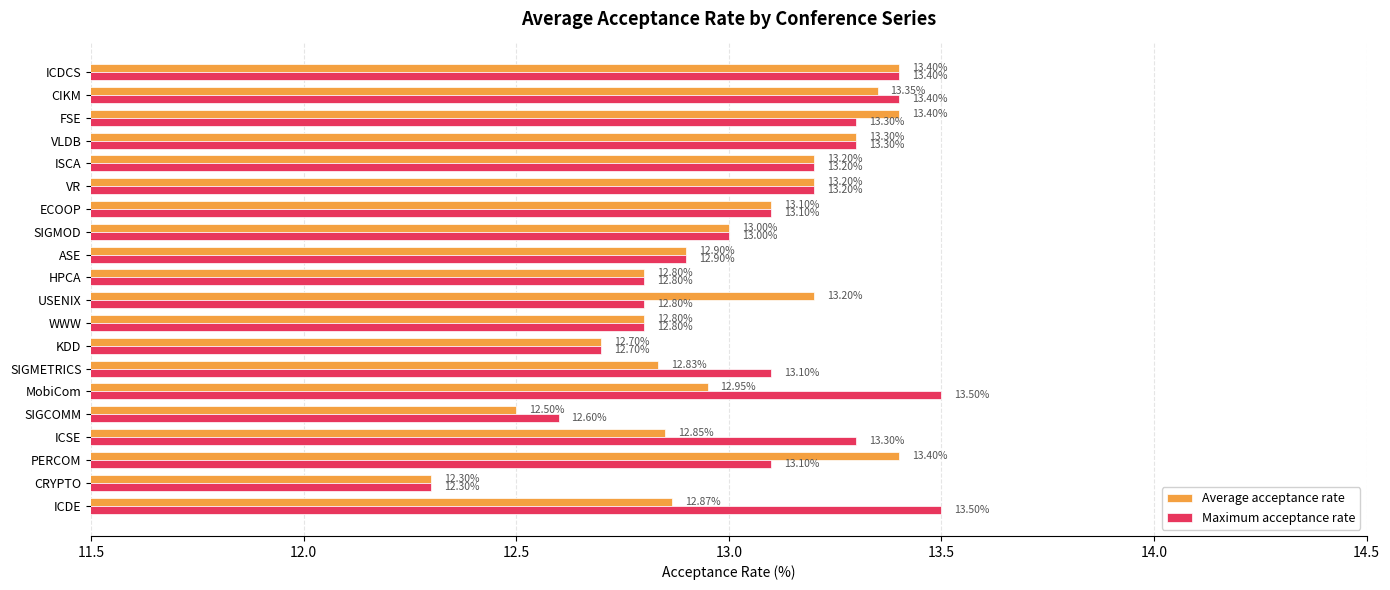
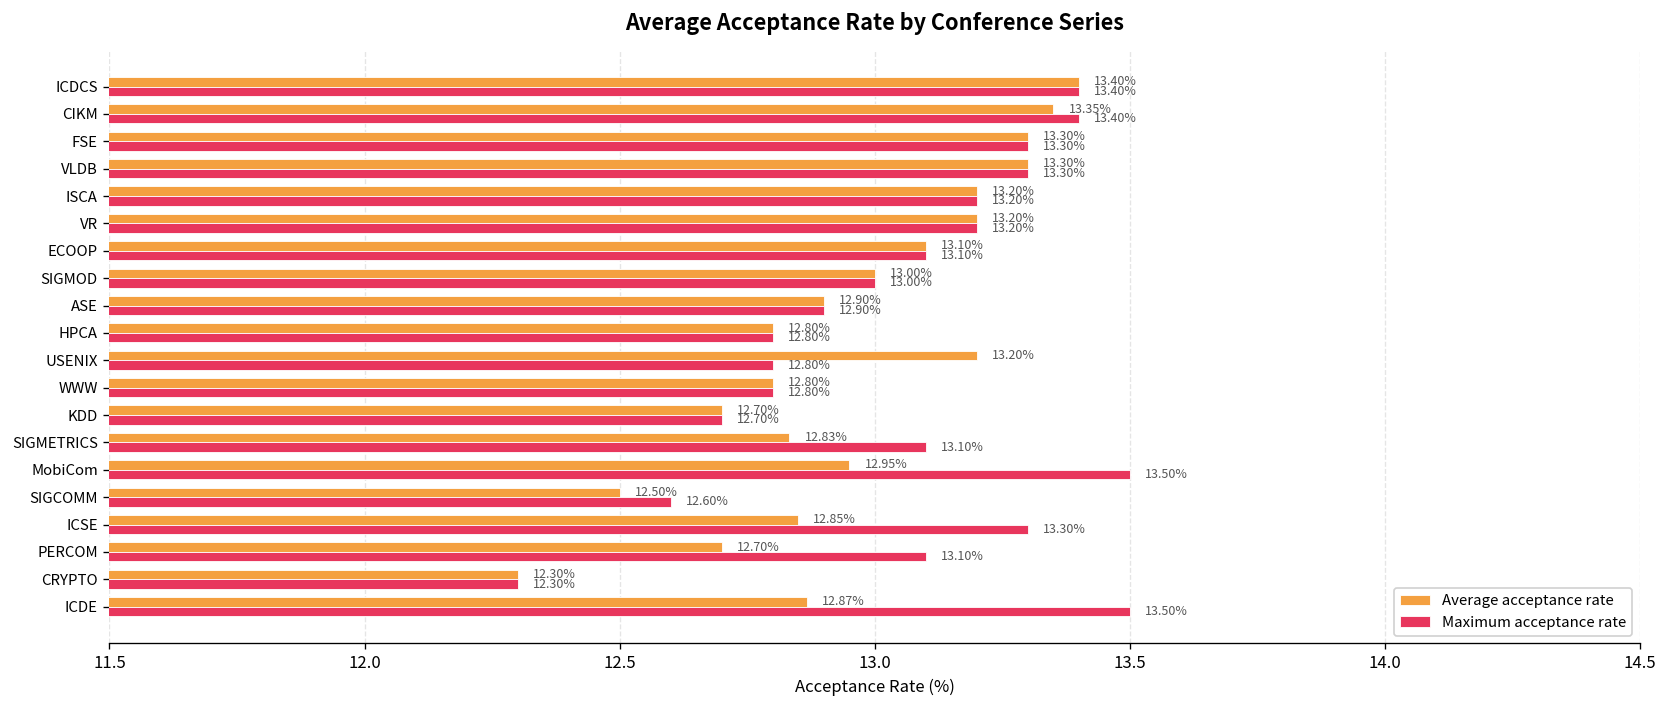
  {
    "Average acceptance rate": {
      "CIKM": "13.35%",
-     "FSE": "13.40%",
+     "FSE": "13.30%",
      "USENIX": "13.20%",
      "SIGMETRICS": "12.83%",
      "MobiCom": "12.95%",
      "SIGCOMM": "12.50%",
      "ICSE": "12.85%",
-     "PERCOM": "13.40%",
+     "PERCOM": "12.70%",
      "ICDE": "12.87%"
    },
    "Maximum acceptance rate": {
      "CIKM": "13.40%",
      "FSE": "13.30%",
      "USENIX": "12.80%",
      "SIGMETRICS": "13.10%",
      "MobiCom": "13.50%",
      "SIGCOMM": "12.60%",
      "ICSE": "13.30%",
      "PERCOM": "13.10%",
      "ICDE": "13.50%"
    }
  }
